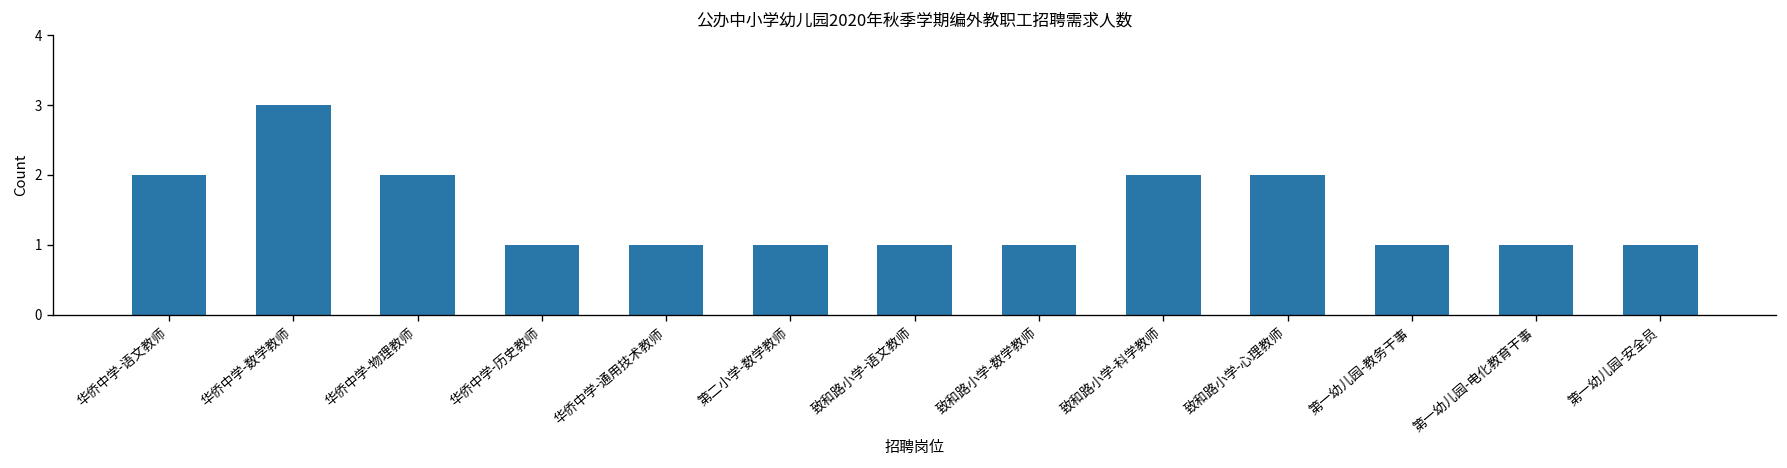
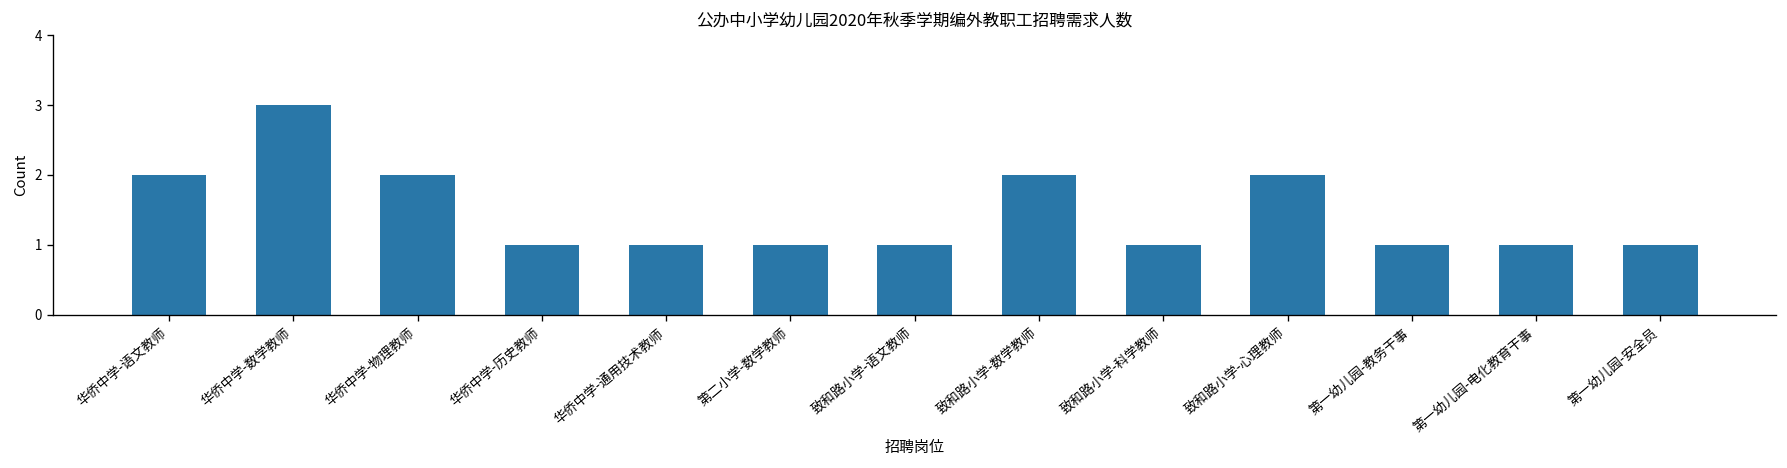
  {
    "华侨中学-语文教师": 2,
    "华侨中学-数学教师": 3,
    "华侨中学-物理教师": 2,
    "华侨中学-历史教师": 1,
    "华侨中学-通用技术教师": 1,
    "第二小学-数学教师": 1,
    "致和路小学-语文教师": 1,
-   "致和路小学-数学教师": 1,
-   "致和路小学-科学教师": 2,
+   "致和路小学-数学教师": 2,
+   "致和路小学-科学教师": 1,
    "致和路小学-心理教师": 2,
    "第一幼儿园-教务干事": 1,
    "第一幼儿园-电化教育干事": 1,
    "第一幼儿园-安全员": 1
  }
